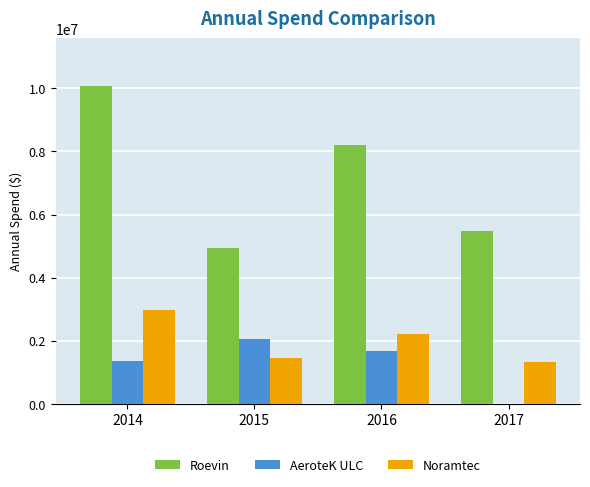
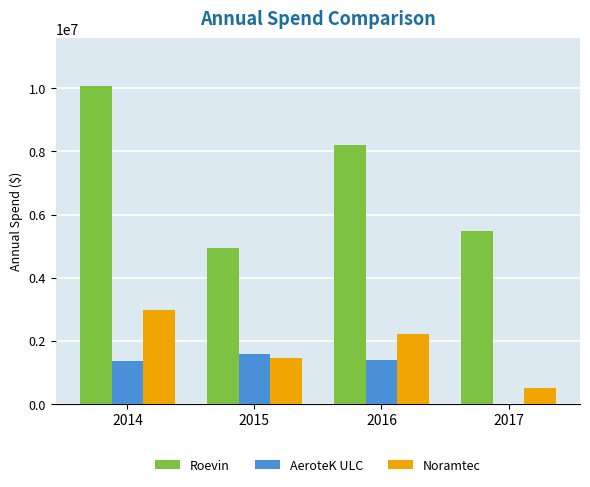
  {
    "Roevin": {
      "2014": 10100000,
      "2015": 4900000,
      "2016": 8200000,
      "2017": 5500000
    },
    "AeroteK ULC": {
      "2014": 1400000,
-     "2015": 2100000,
-     "2016": 1700000
+     "2015": 1600000,
+     "2016": 1400000
    },
    "Noramtec": {
      "2014": 3000000,
      "2015": 1500000,
      "2016": 2200000,
-     "2017": 1300000
+     "2017": 500000
    }
  }
